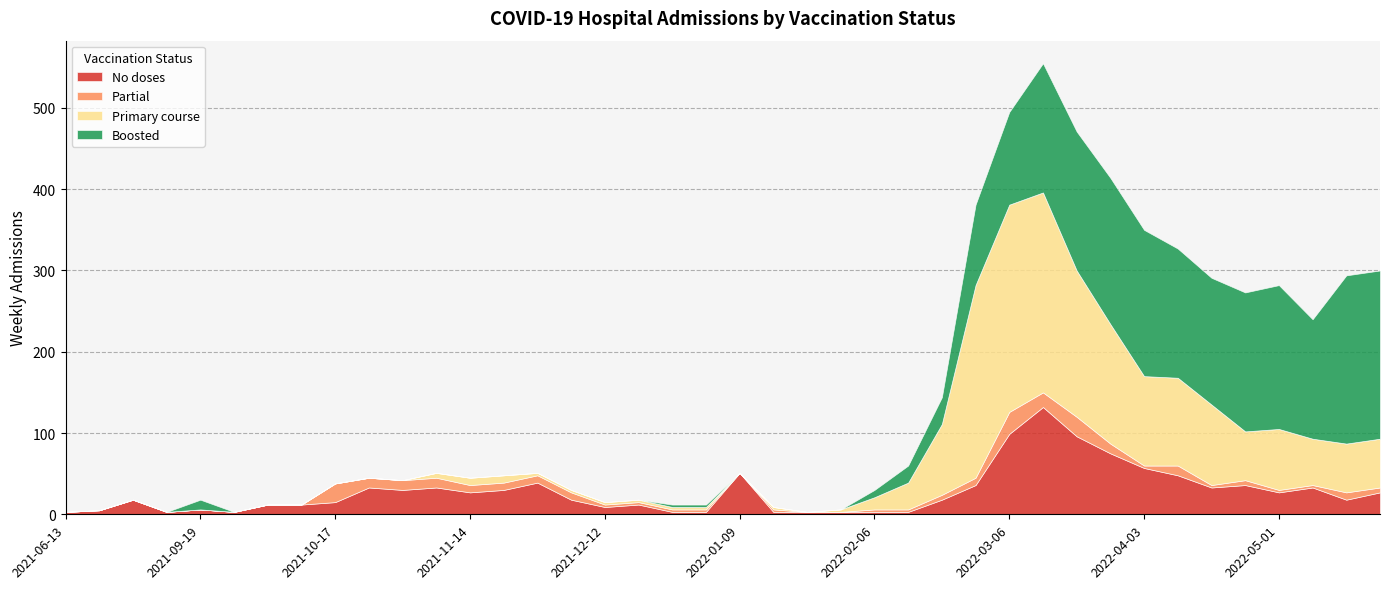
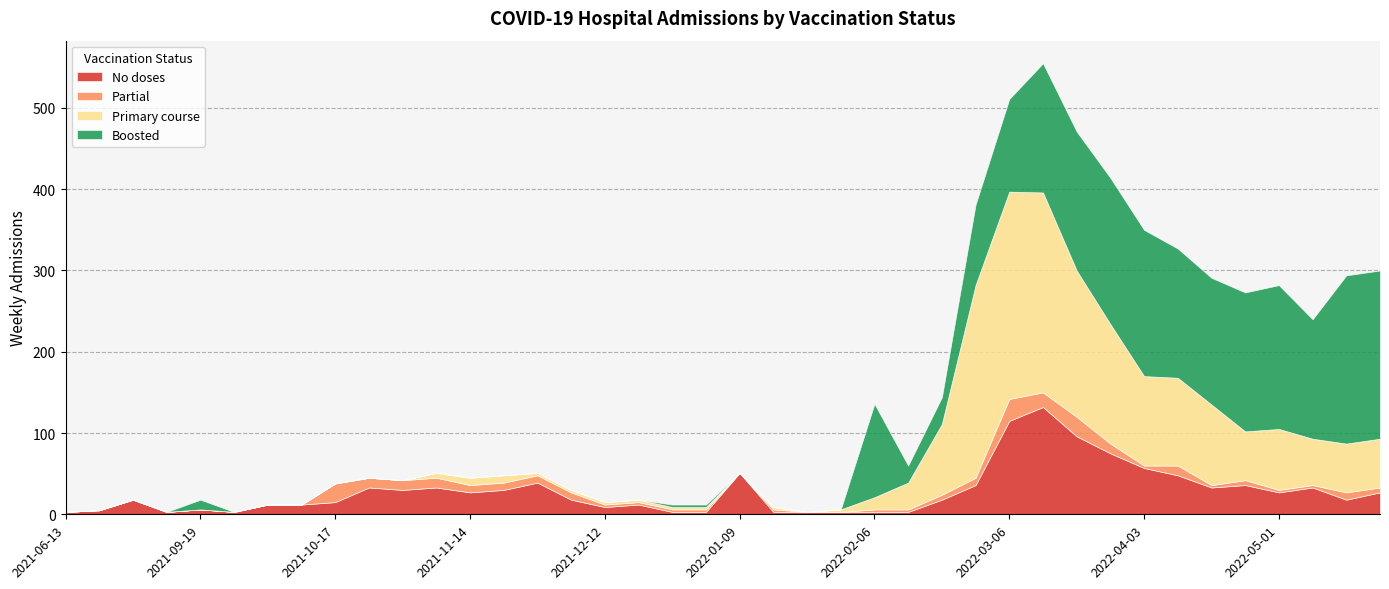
  {
    "No doses": {
      "2021-10-17": 20,
      "2021-11-14": 30,
-     "2022-03-06": 100
+     "2022-03-06": 120
    },
    "Partial": {
      "2021-11-14": 10,
      "2022-03-06": 30
    },
    "Primary course": {
      "2022-02-06": 20,
      "2022-03-06": 260,
      "2022-04-03": 110,
      "2022-05-01": 80
    },
    "Boosted": {
      "2021-09-19": 10,
-     "2022-02-06": 10,
+     "2022-02-06": 120,
      "2022-03-06": 110,
      "2022-04-03": 180,
      "2022-05-01": 180
    }
  }
